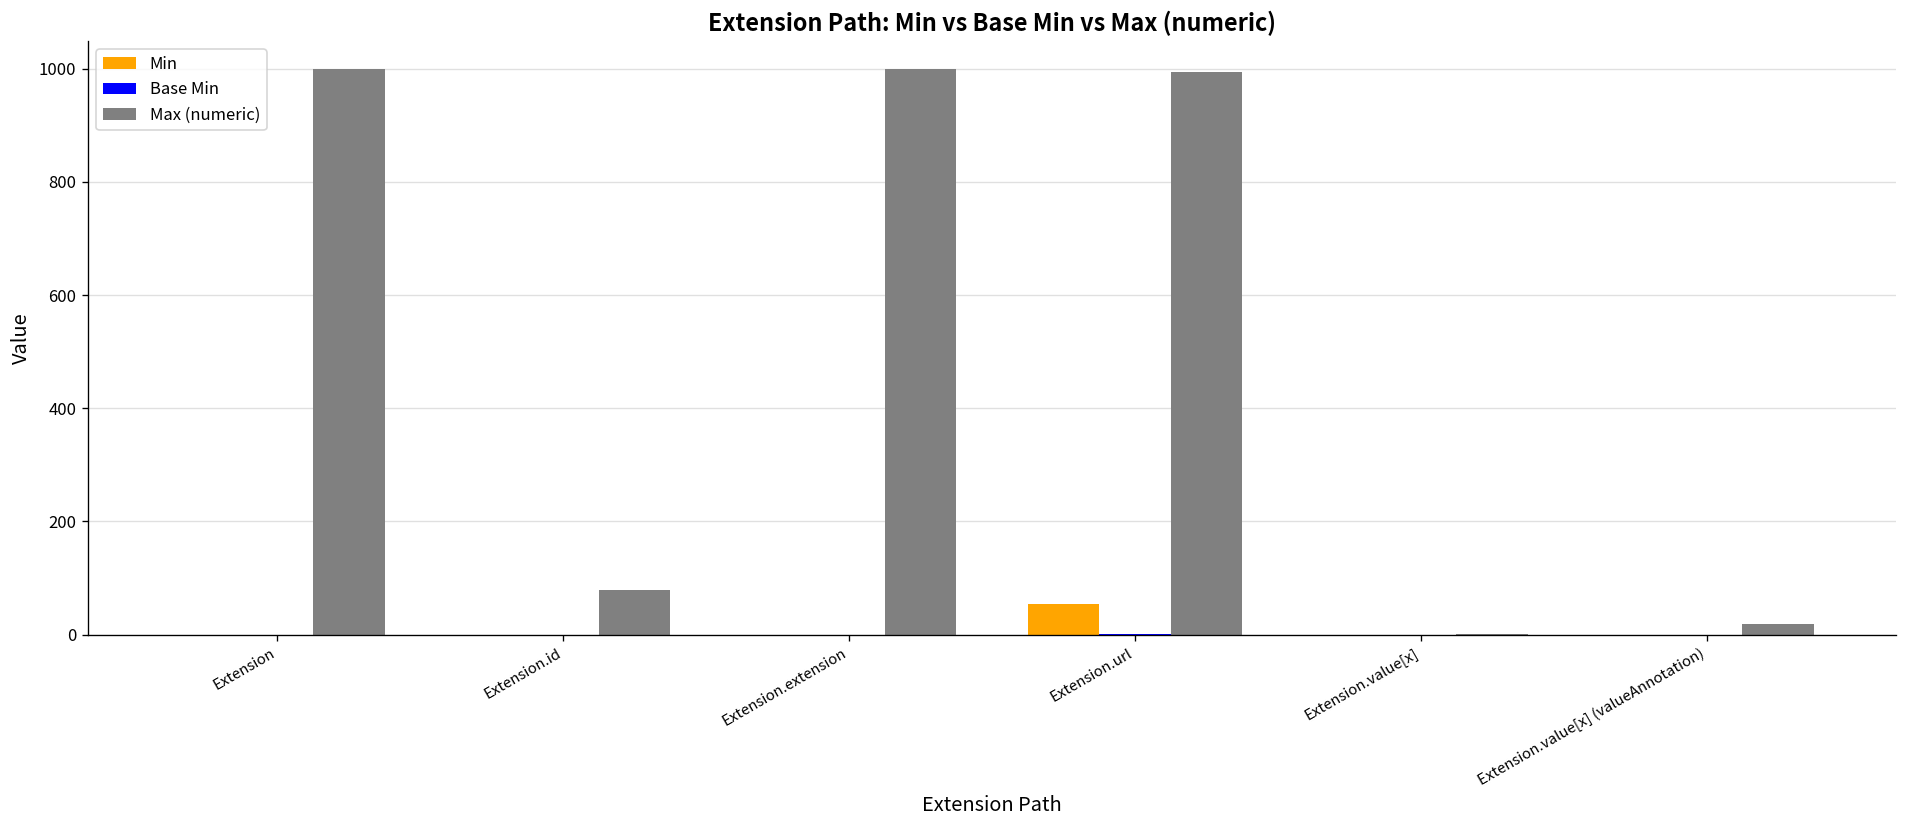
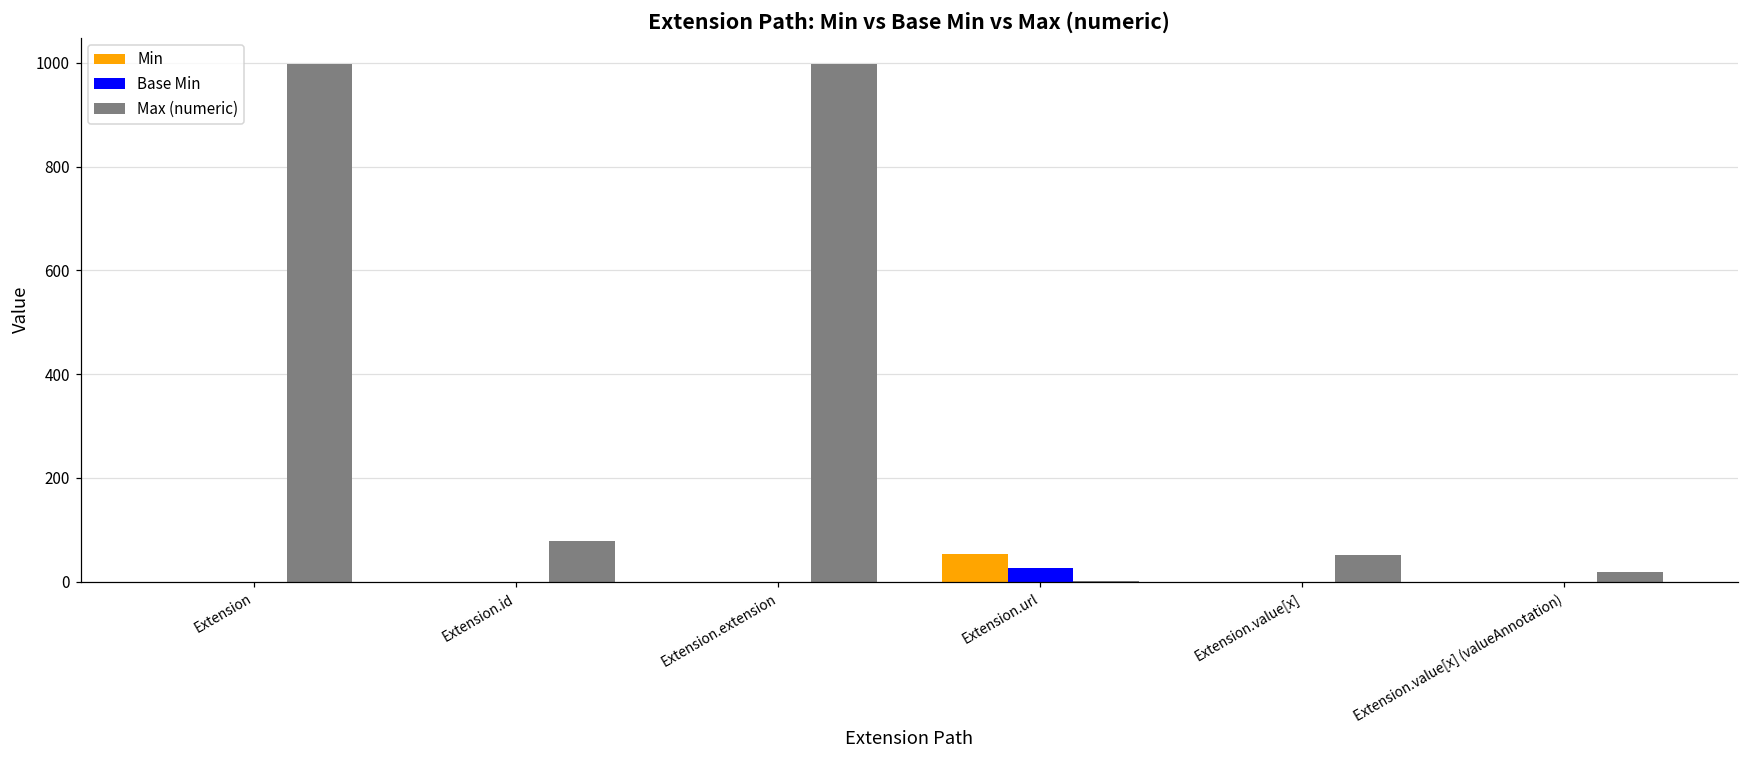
  {
    "Min": {
      "Extension": 0,
      "Extension.id": 0,
      "Extension.extension": 0,
      "Extension.url": 50,
      "Extension.value[x]": 0,
      "Extension.value[x] (valueAnnotation)": 0
    },
    "Base Min": {
      "Extension": 0,
      "Extension.id": 0,
      "Extension.extension": 0,
-     "Extension.url": 0,
+     "Extension.url": 30,
      "Extension.value[x]": 0,
      "Extension.value[x] (valueAnnotation)": 0
    },
    "Max (numeric)": {
      "Extension": 1000,
      "Extension.id": 80,
      "Extension.extension": 1000,
-     "Extension.url": 990,
-     "Extension.value[x]": 0,
+     "Extension.url": 0,
+     "Extension.value[x]": 50,
      "Extension.value[x] (valueAnnotation)": 20
    }
  }
